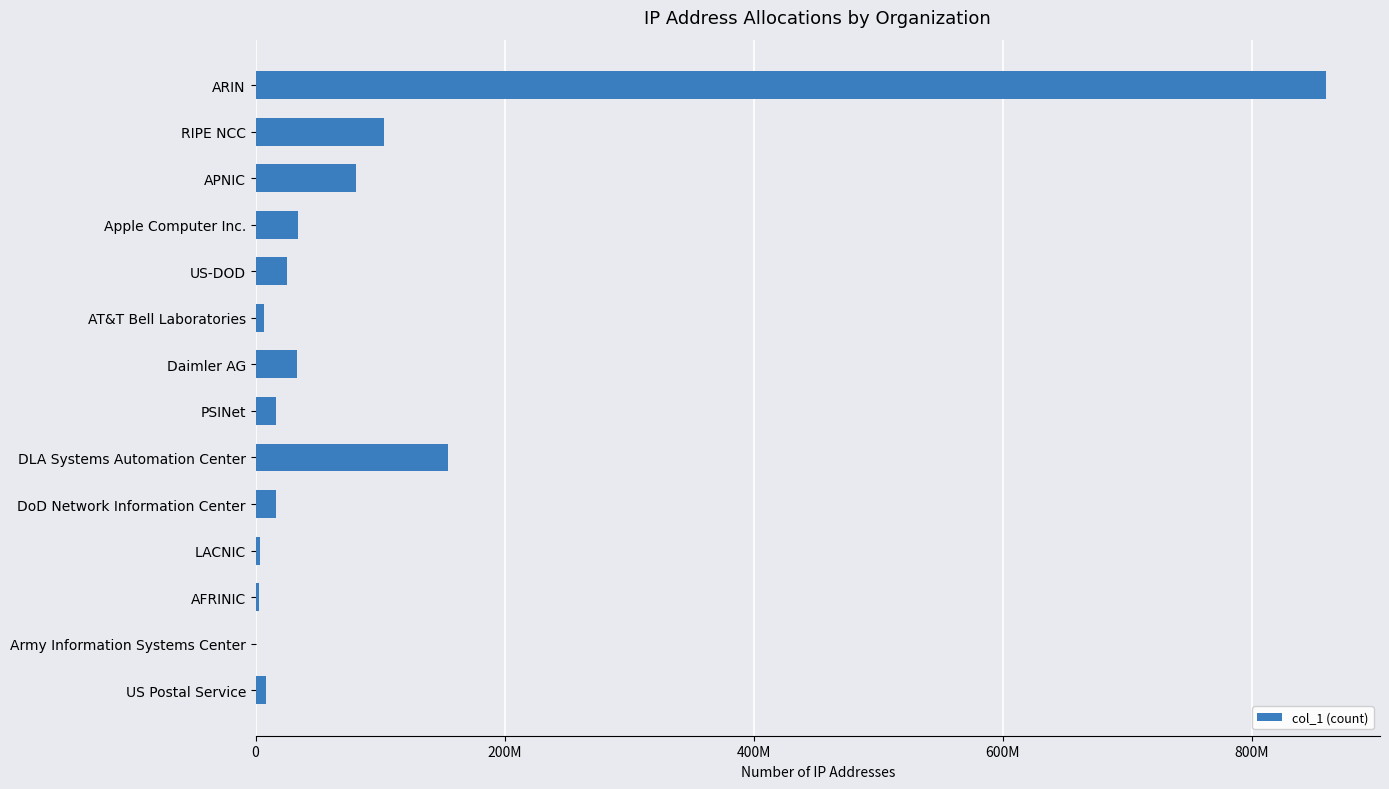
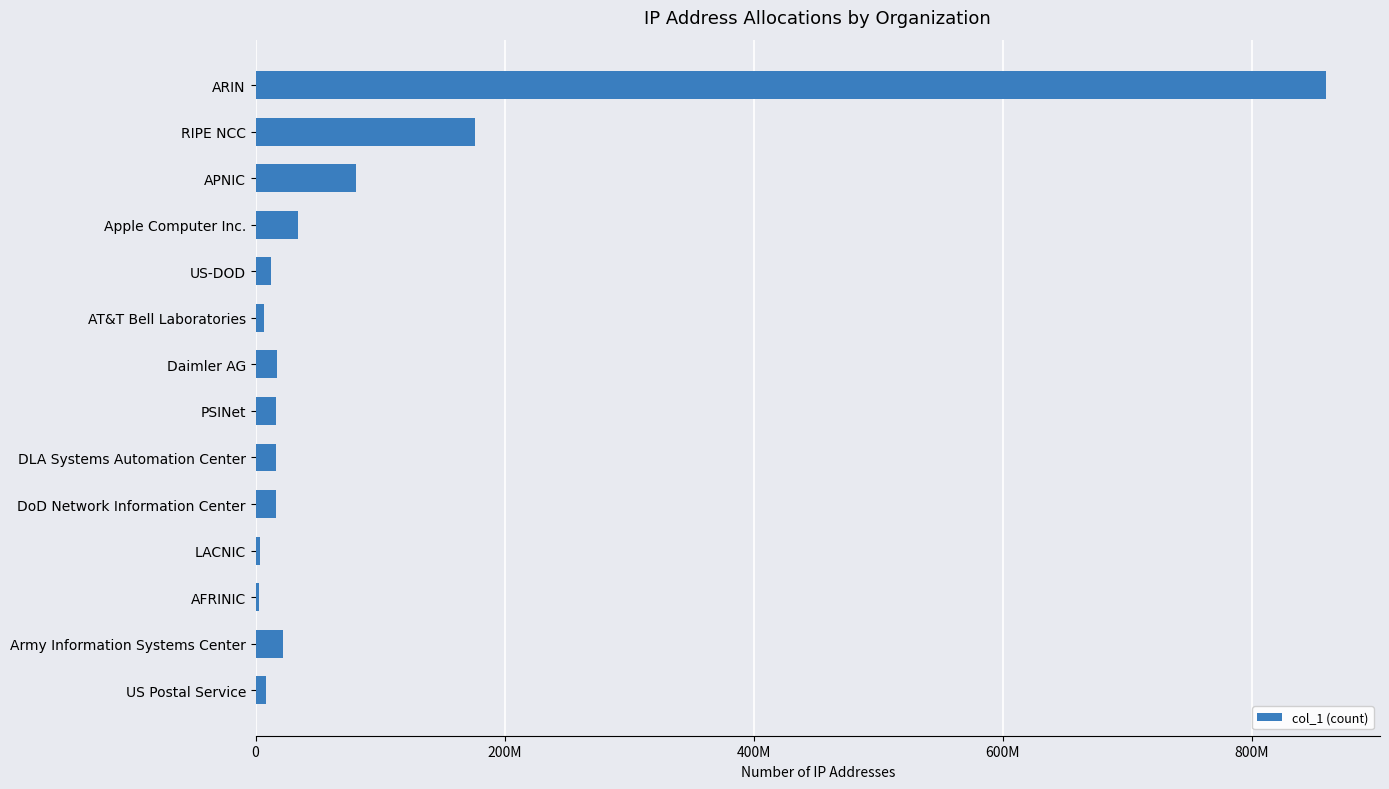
  {
    "ARIN": 860000000,
-   "RIPE NCC": 103000000,
+   "RIPE NCC": 176000000,
    "APNIC": 81000000,
    "Apple Computer Inc.": 34000000,
-   "US-DOD": 25000000,
+   "US-DOD": 12000000,
    "AT&T Bell Laboratories": 7000000,
-   "Daimler AG": 34000000,
+   "Daimler AG": 17000000,
    "PSINet": 17000000,
-   "DLA Systems Automation Center": 155000000,
+   "DLA Systems Automation Center": 17000000,
    "DoD Network Information Center": 17000000,
    "LACNIC": 4000000,
    "AFRINIC": 3000000,
-   "Army Information Systems Center": 0,
+   "Army Information Systems Center": 22000000,
    "US Postal Service": 8000000
  }
